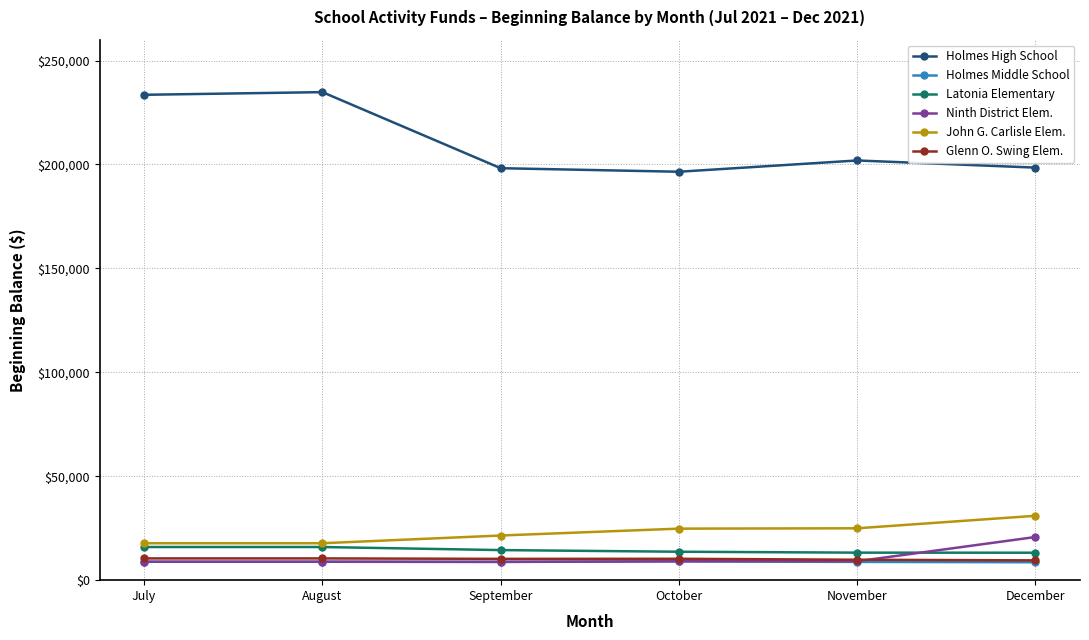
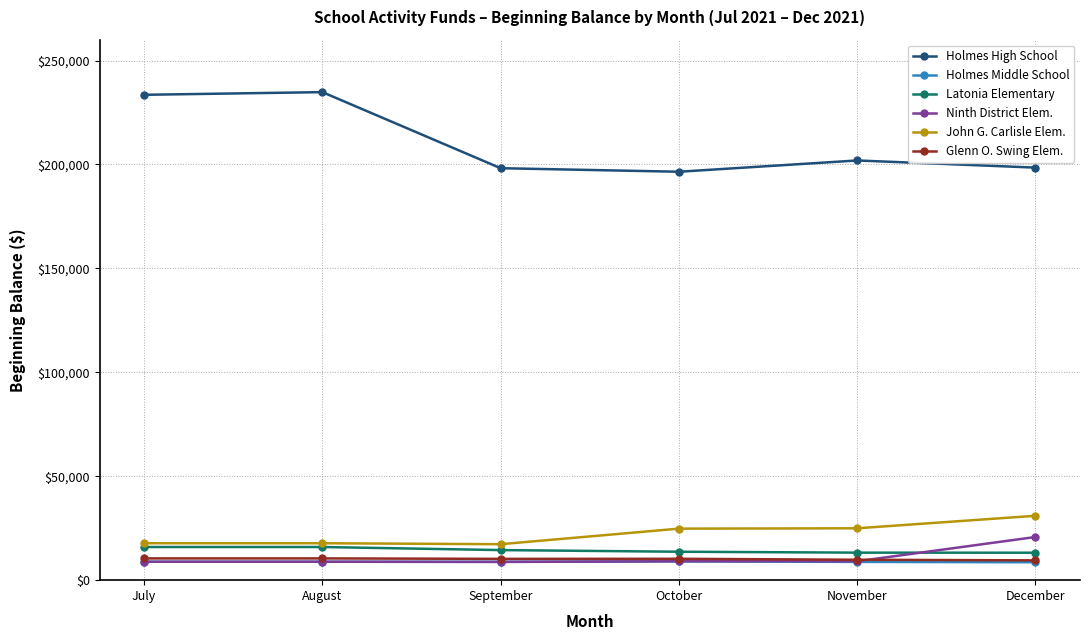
  {
    "Ninth District Elem.": {
      "December": "$21,000"
    },
    "John G. Carlisle Elem.": {
      "July": "$18,000",
      "August": "$18,000",
-     "September": "$21,000",
+     "September": "$17,000",
      "October": "$25,000",
      "November": "$25,000",
      "December": "$31,000"
    },
    "Glenn O. Swing Elem.": {
      "July": "$10,000",
      "August": "$10,000",
      "September": "$10,000"
    }
  }
